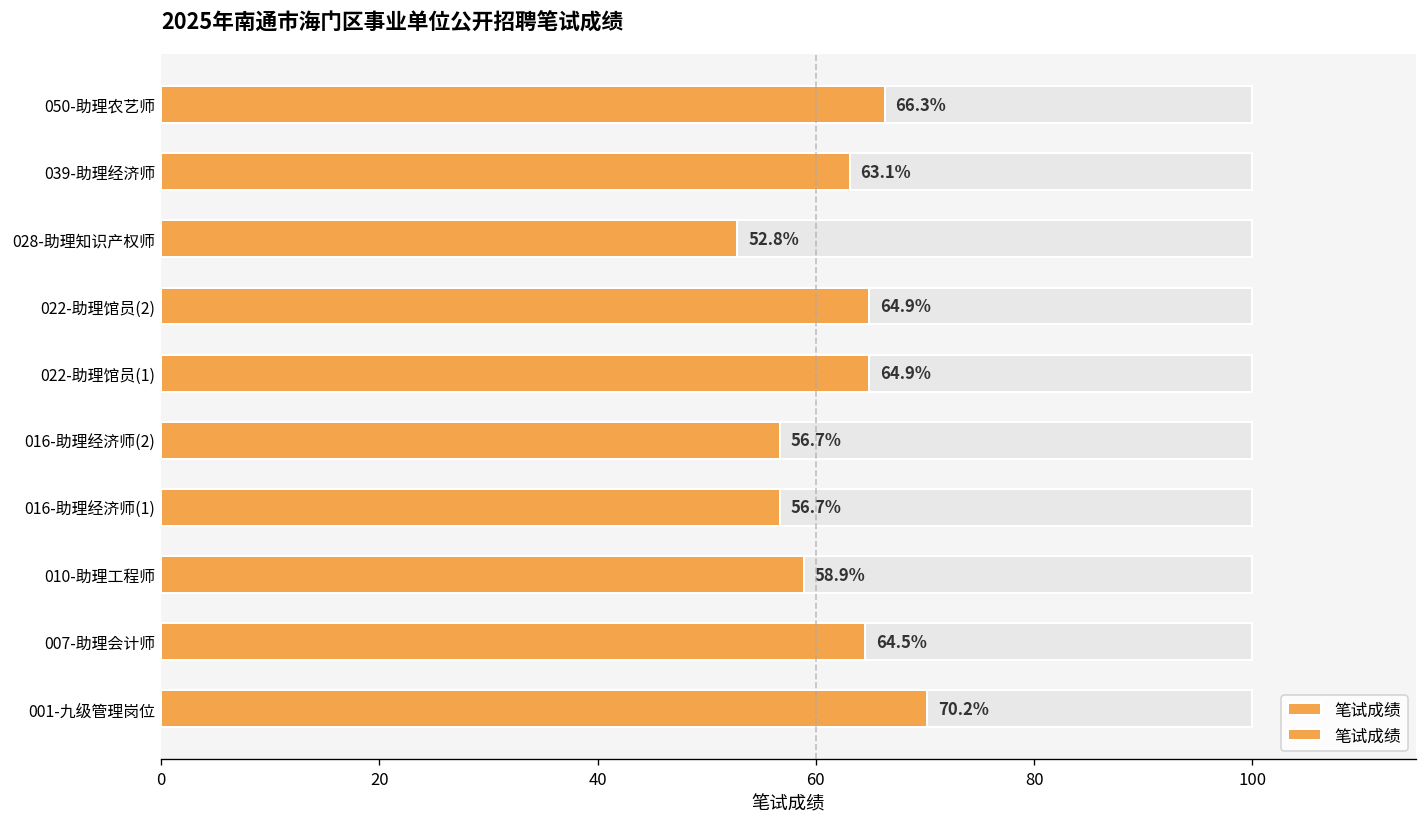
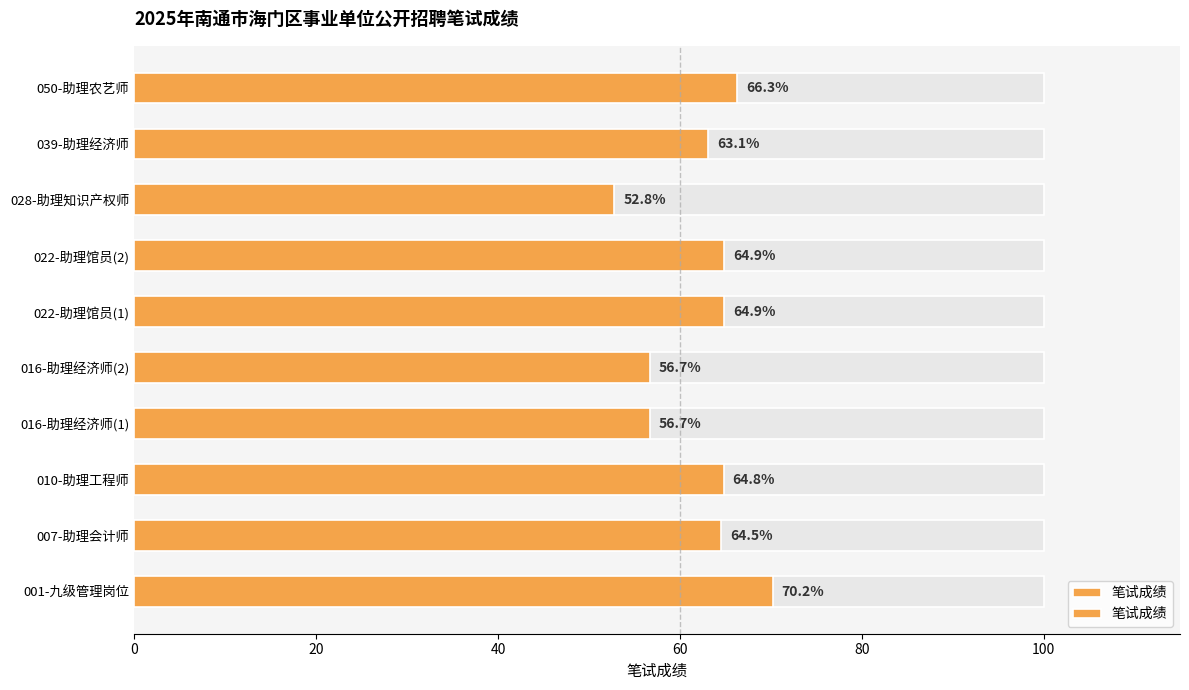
  {
    "笔试成绩": {
-     "010-助理工程师": "58.9%"
+     "010-助理工程师": "64.8%"
    }
  }
